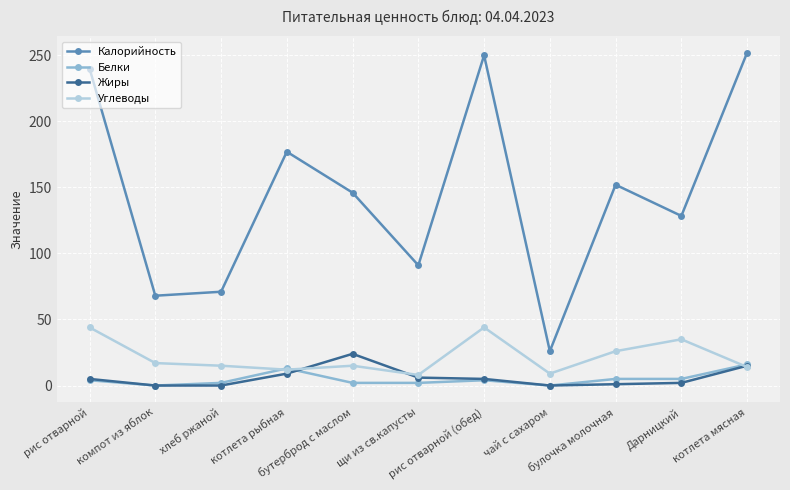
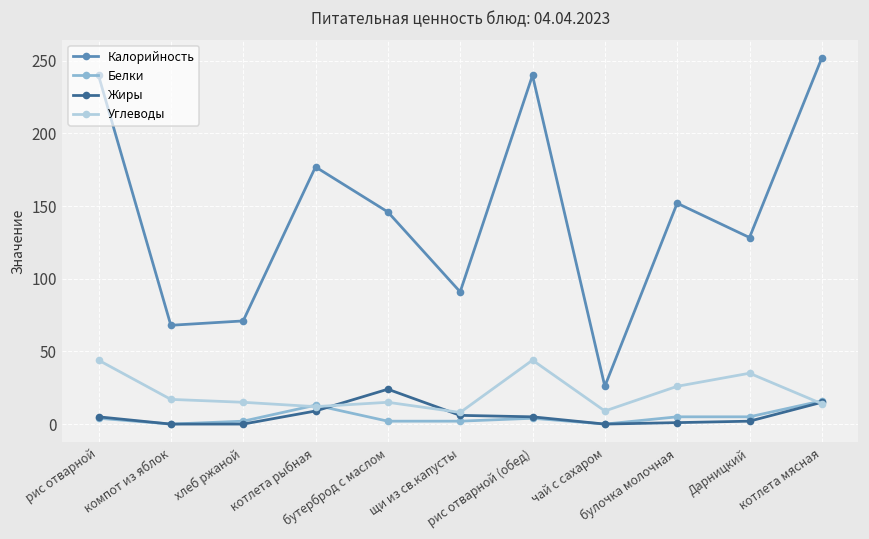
  {
    "Калорийность": {
      "компот из яблок": 68,
      "хлеб ржаной": 71,
      "котлета рыбная": 177,
      "бутерброд с маслом": 146,
      "щи из св.капусты": 91,
-     "рис отварной (обед)": 250,
+     "рис отварной (обед)": 240,
      "чай с сахаром": 26,
      "булочка молочная": 152,
      "Дарницкий": 128,
      "котлета мясная": 252
    },
    "Жиры": {
      "хлеб ржаной": 0,
      "котлета рыбная": 9,
      "бутерброд с маслом": 24,
      "щи из св.капусты": 6,
      "булочка молочная": 1,
      "Дарницкий": 2
    }
  }
